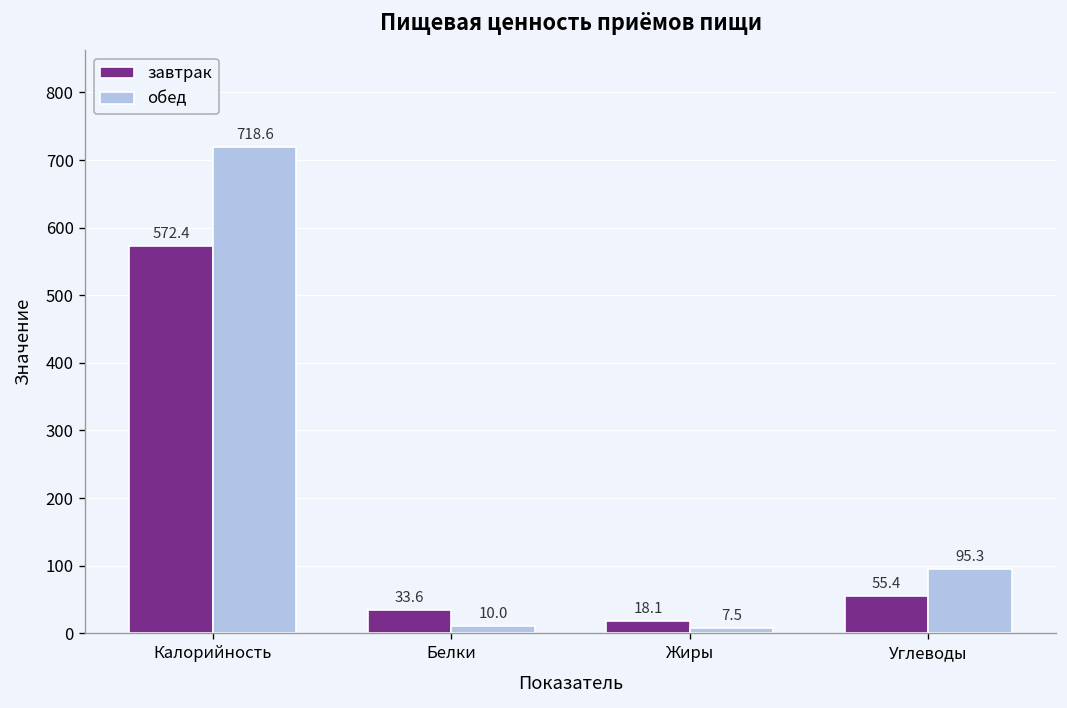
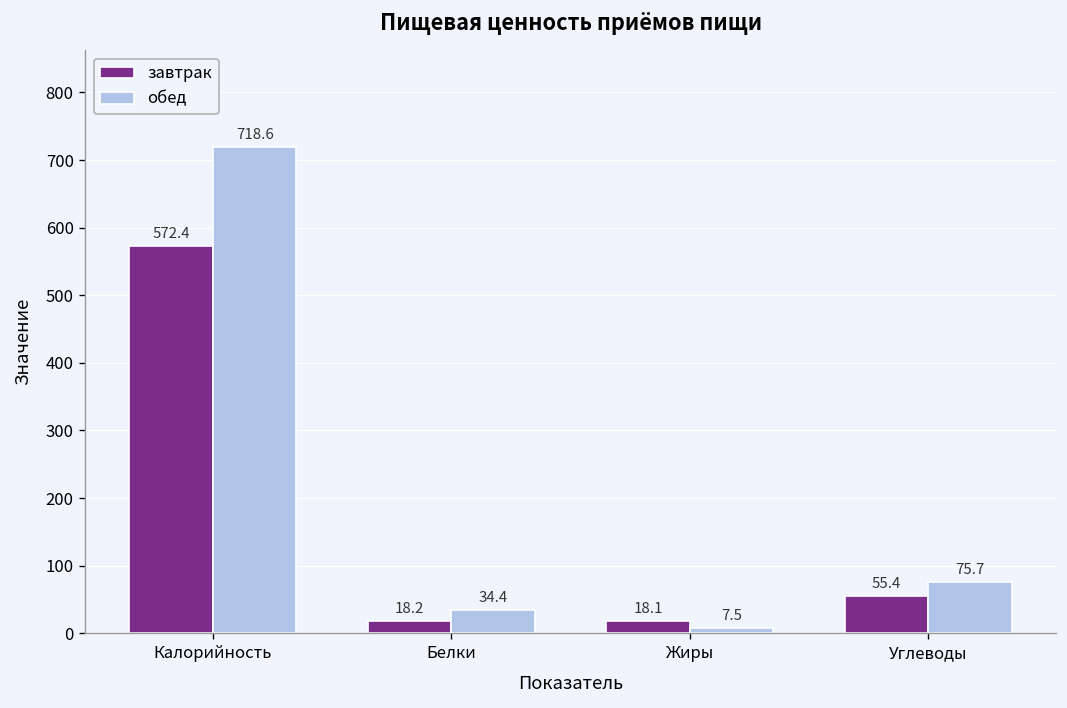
  {
    "завтрак": {
      "Калорийность": 572.4,
-     "Белки": 33.6,
+     "Белки": 18.2,
      "Жиры": 18.1,
      "Углеводы": 55.4
    },
    "обед": {
      "Калорийность": 718.6,
-     "Белки": 10.0,
+     "Белки": 34.4,
      "Жиры": 7.5,
-     "Углеводы": 95.3
+     "Углеводы": 75.7
    }
  }
